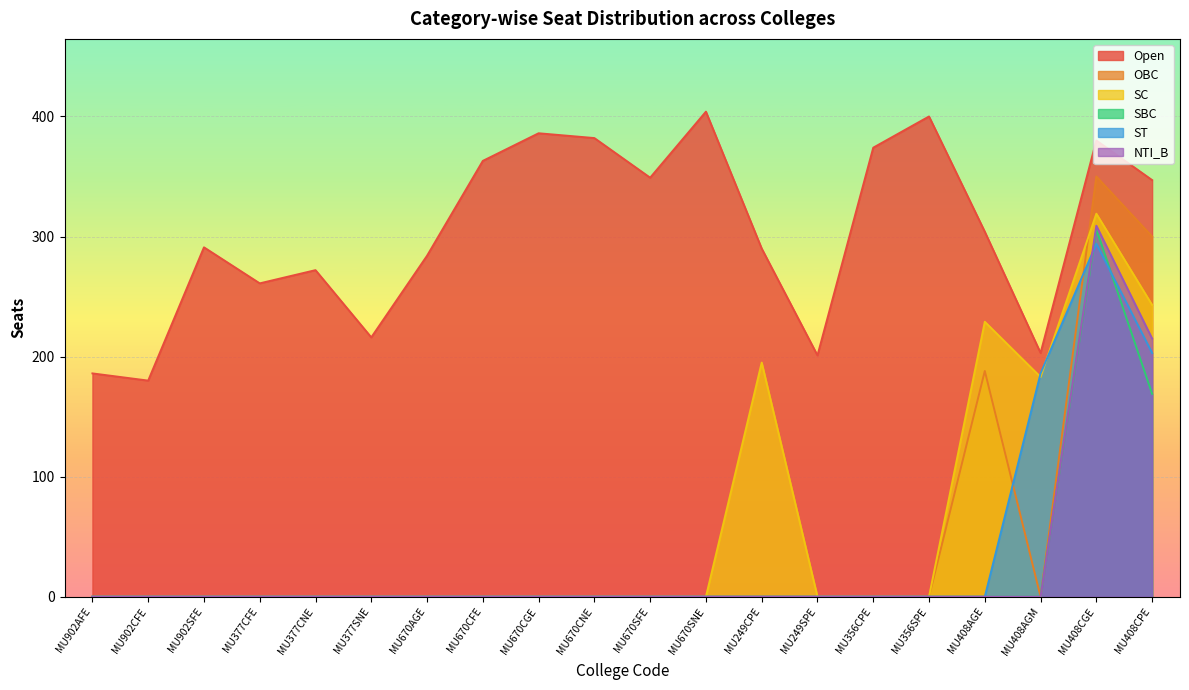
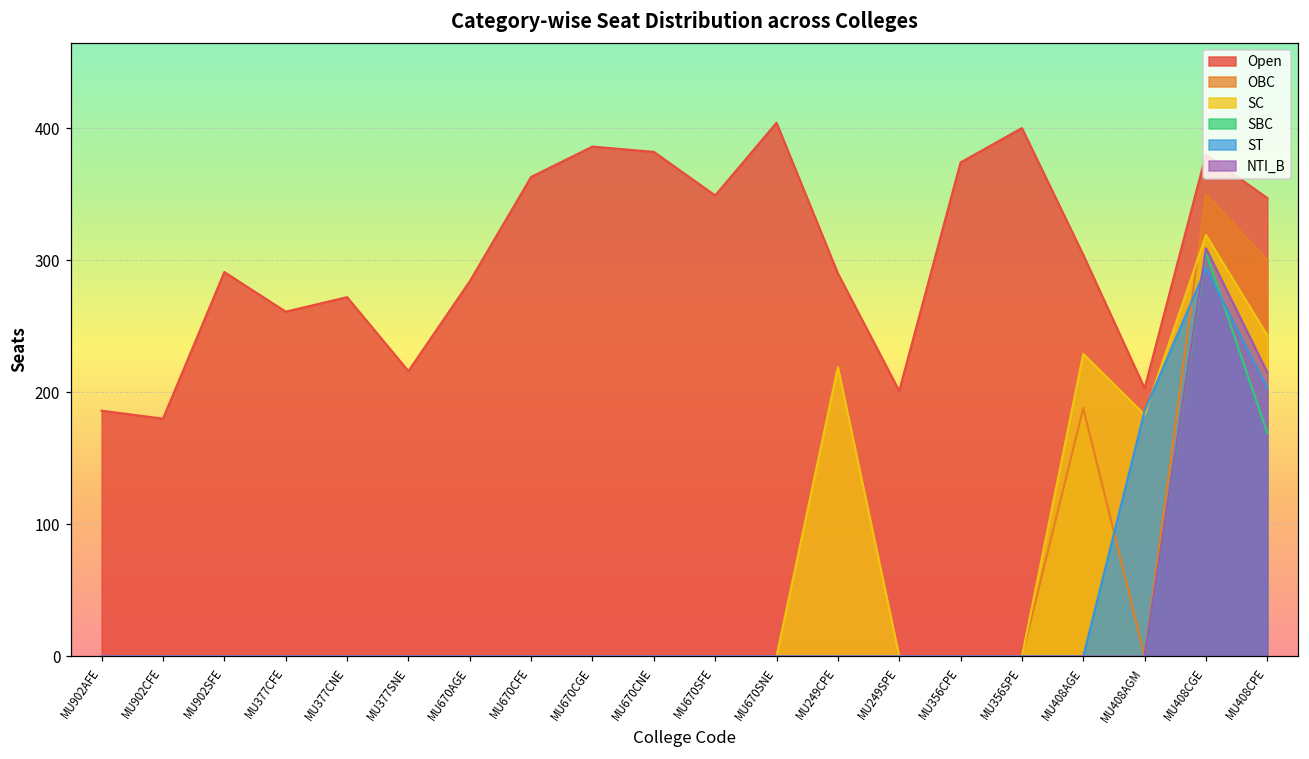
  {
    "SC": {
-     "MU249CPE": 195,
+     "MU249CPE": 219,
      "MU408AGE": 229,
      "MU408AGM": 183,
      "MU408CGE": 319,
      "MU408CPE": 243
    },
    "SBC": {
      "MU408CGE": 306,
      "MU408CPE": 169
    },
    "ST": {
      "MU408AGM": 186,
      "MU408CGE": 294,
      "MU408CPE": 203
    },
    "NTI_B": {
      "MU408CGE": 309,
      "MU408CPE": 215
    }
  }
